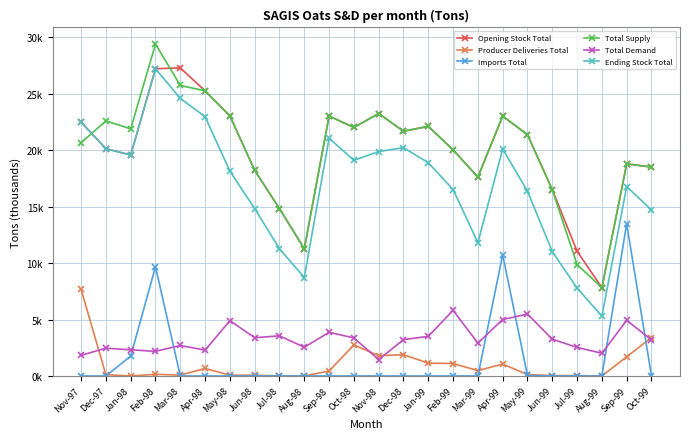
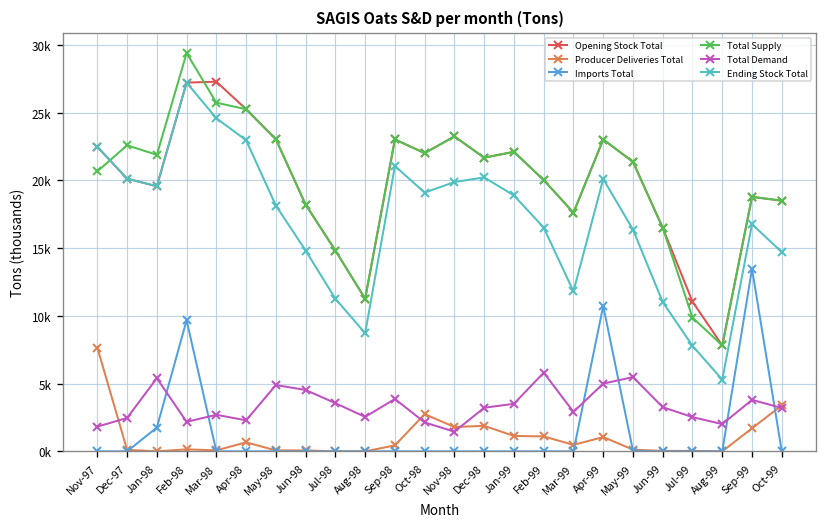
  {
    "Total Supply": {
      "Nov-97": 20700,
      "Dec-97": 22600,
      "Jan-98": 21900,
      "Feb-98": 29400,
      "Mar-98": 25700,
      "Jul-99": 9900
    },
    "Total Demand": {
      "Nov-97": 1800,
      "Dec-97": 2500,
-     "Jan-98": 2300,
+     "Jan-98": 5400,
      "Feb-98": 2200,
      "Mar-98": 2700,
      "Apr-98": 2300,
      "May-98": 4900,
-     "Jun-98": 3400,
+     "Jun-98": 4500,
      "Jul-98": 3600,
      "Aug-98": 2500,
      "Sep-98": 3900,
-     "Oct-98": 3400,
+     "Oct-98": 2100,
      "Nov-98": 1500,
      "Dec-98": 3200,
      "Jan-99": 3500,
      "Feb-99": 5800,
      "Mar-99": 2900,
      "Apr-99": 5000,
      "May-99": 5500,
      "Jun-99": 3300,
      "Jul-99": 2500,
      "Aug-99": 2000,
-     "Sep-99": 4900
+     "Sep-99": 3800
    }
  }
